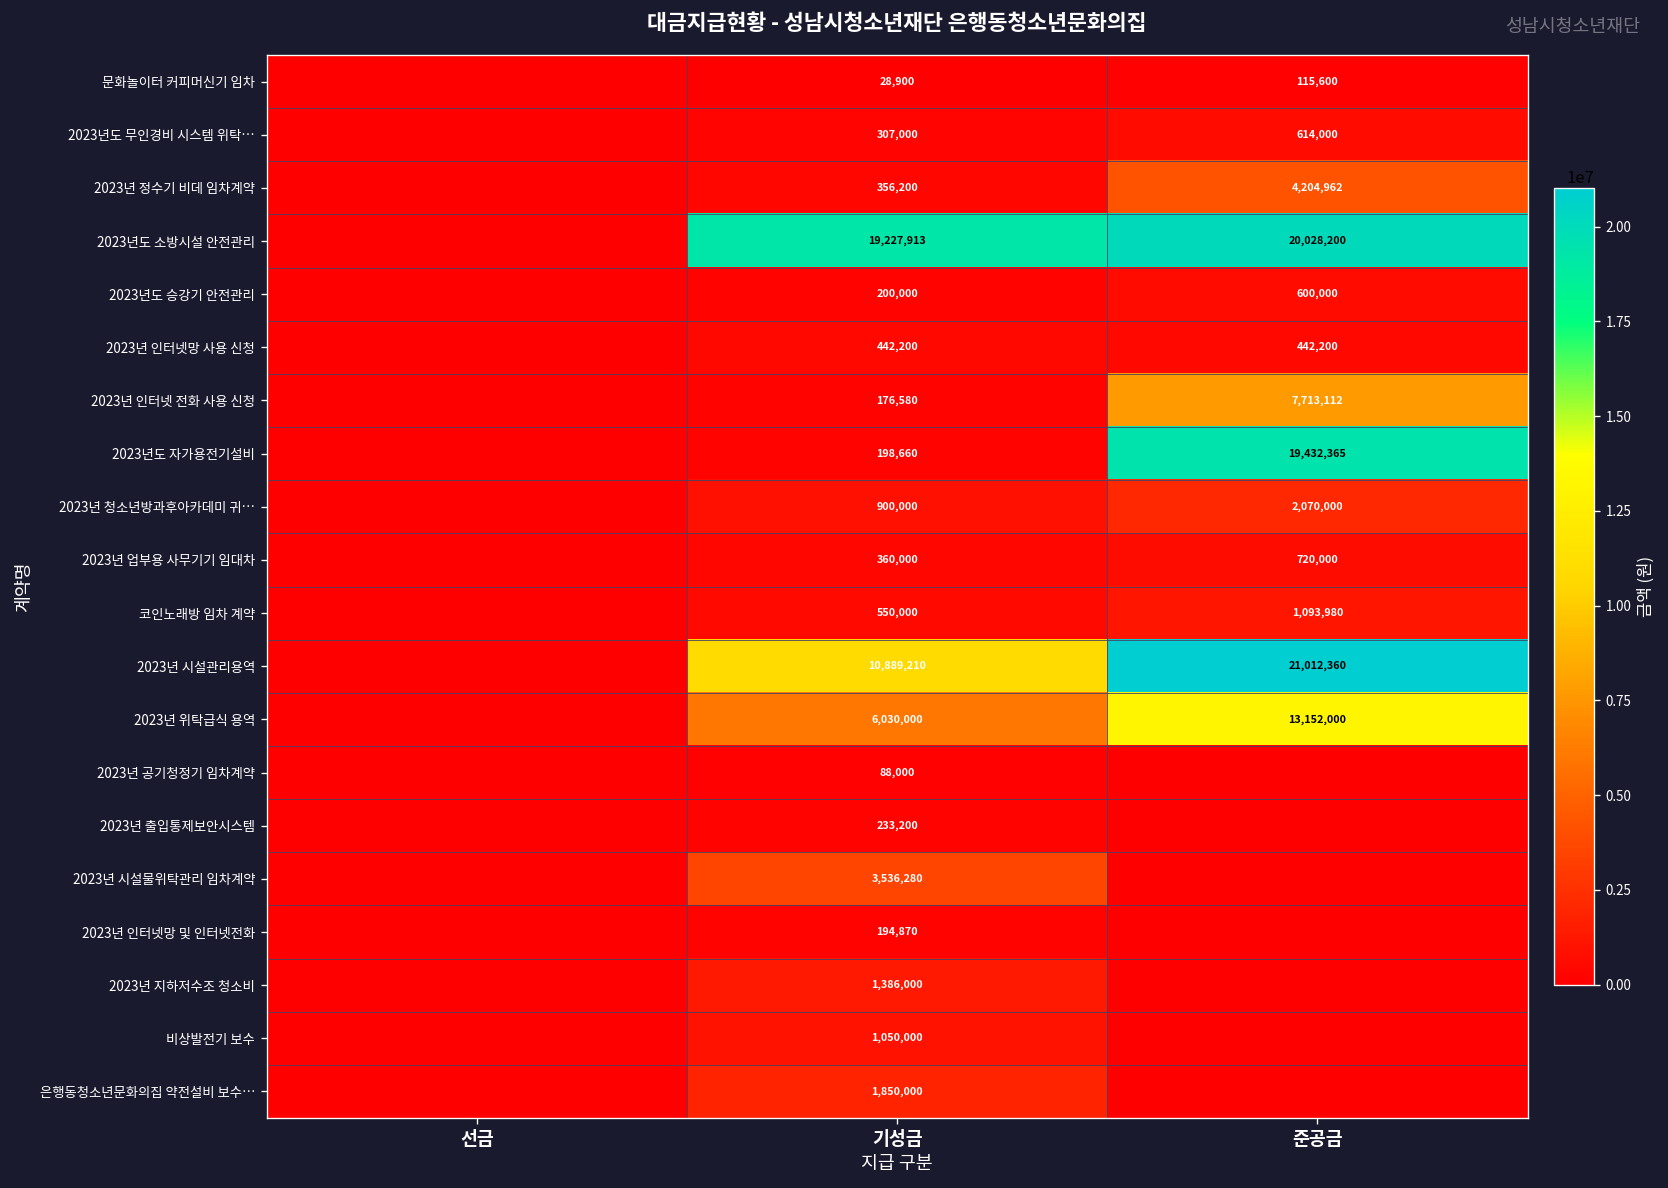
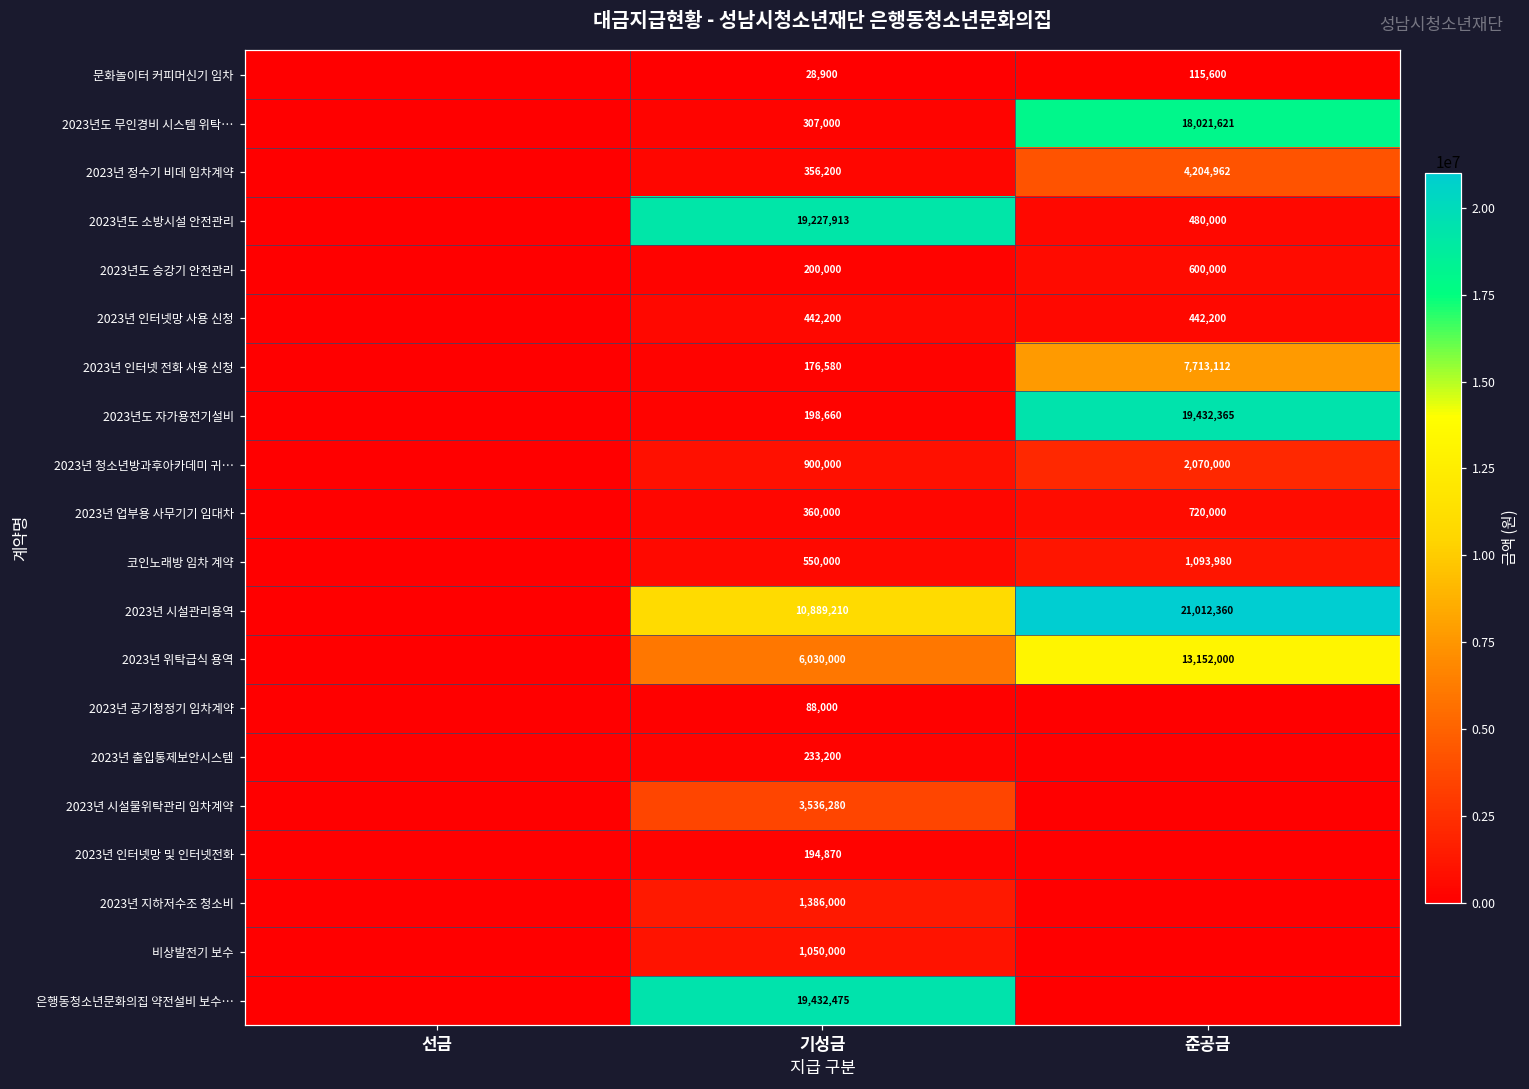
  {
    "문화놀이터 커피머신기 임차": {
      "기성금": "28,900",
      "준공금": "115,600"
    },
    "2023년도 무인경비 시스템 위탁…": {
      "기성금": "307,000",
-     "준공금": "614,000"
+     "준공금": "18,021,621"
    },
    "2023년 정수기 비데 임차계약": {
      "기성금": "356,200",
      "준공금": "4,204,962"
    },
    "2023년도 소방시설 안전관리": {
      "기성금": "19,227,913",
-     "준공금": "20,028,200"
+     "준공금": "480,000"
    },
    "2023년도 승강기 안전관리": {
      "기성금": "200,000",
      "준공금": "600,000"
    },
    "2023년 인터넷망 사용 신청": {
      "기성금": "442,200",
      "준공금": "442,200"
    },
    "2023년 인터넷 전화 사용 신청": {
      "기성금": "176,580",
      "준공금": "7,713,112"
    },
    "2023년도 자가용전기설비": {
      "기성금": "198,660",
      "준공금": "19,432,365"
    },
    "2023년 청소년방과후아카데미 귀…": {
      "기성금": "900,000",
      "준공금": "2,070,000"
    },
    "2023년 업부용 사무기기 임대차": {
      "기성금": "360,000",
      "준공금": "720,000"
    },
    "코인노래방 임차 계약": {
      "기성금": "550,000",
      "준공금": "1,093,980"
    },
    "2023년 시설관리용역": {
      "기성금": "10,889,210",
      "준공금": "21,012,360"
    },
    "2023년 위탁급식 용역": {
      "기성금": "6,030,000",
      "준공금": "13,152,000"
    },
    "2023년 공기청정기 임차계약": {
      "기성금": "88,000"
    },
    "2023년 출입통제보안시스템": {
      "기성금": "233,200"
    },
    "2023년 시설물위탁관리 임차계약": {
      "기성금": "3,536,280"
    },
    "2023년 인터넷망 및 인터넷전화": {
      "기성금": "194,870"
    },
    "2023년 지하저수조 청소비": {
      "기성금": "1,386,000"
    },
    "비상발전기 보수": {
      "기성금": "1,050,000"
    },
    "은행동청소년문화의집 약전설비 보수…": {
-     "기성금": "1,850,000"
+     "기성금": "19,432,475"
    }
  }
